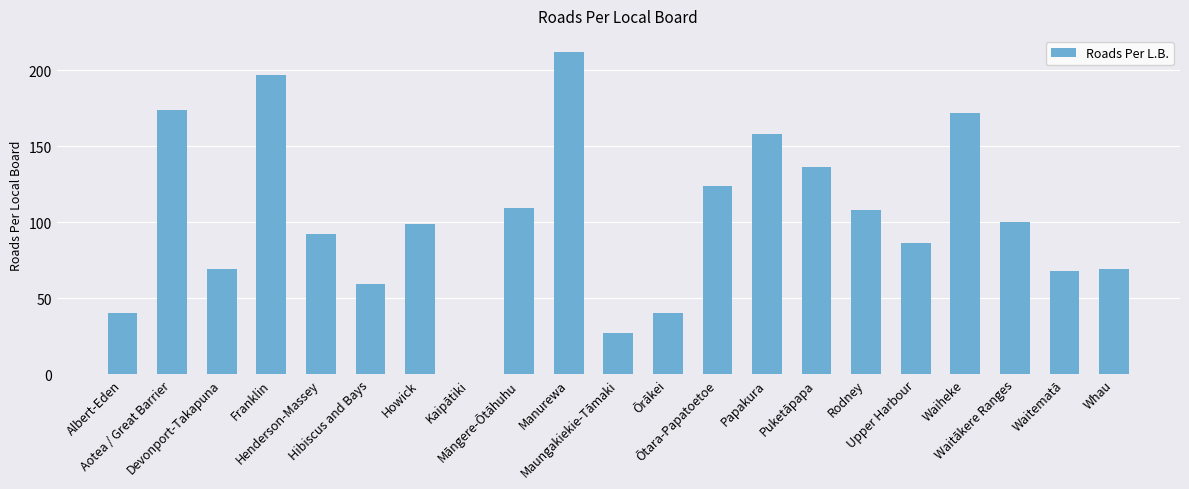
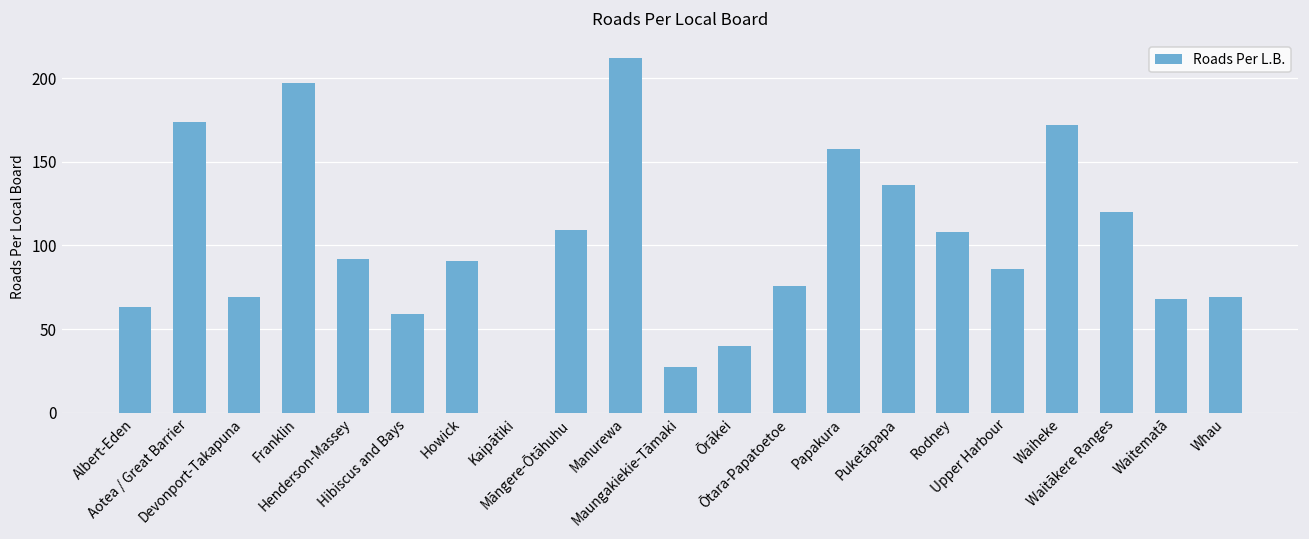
  {
-   "Albert-Eden": 40,
+   "Albert-Eden": 63,
    "Aotea / Great Barrier": 174,
    "Devonport-Takapuna": 69,
    "Franklin": 197,
    "Henderson-Massey": 92,
    "Hibiscus and Bays": 59,
-   "Howick": 99,
+   "Howick": 91,
    "Kaipātiki": 0,
    "Māngere-Ōtāhuhu": 109,
    "Manurewa": 212,
    "Maungakiekie-Tāmaki": 27,
    "Ōrākei": 40,
-   "Ōtara-Papatoetoe": 124,
+   "Ōtara-Papatoetoe": 76,
    "Papakura": 158,
    "Puketāpapa": 136,
    "Rodney": 108,
    "Upper Harbour": 86,
    "Waiheke": 172,
-   "Waitākere Ranges": 100,
+   "Waitākere Ranges": 120,
    "Waitematā": 68,
    "Whau": 69
  }
